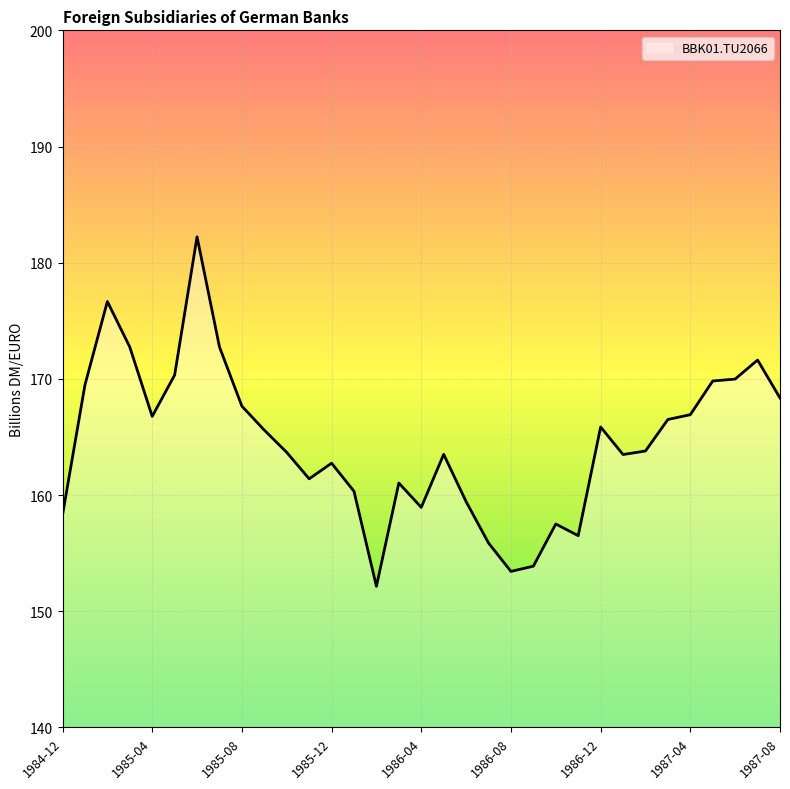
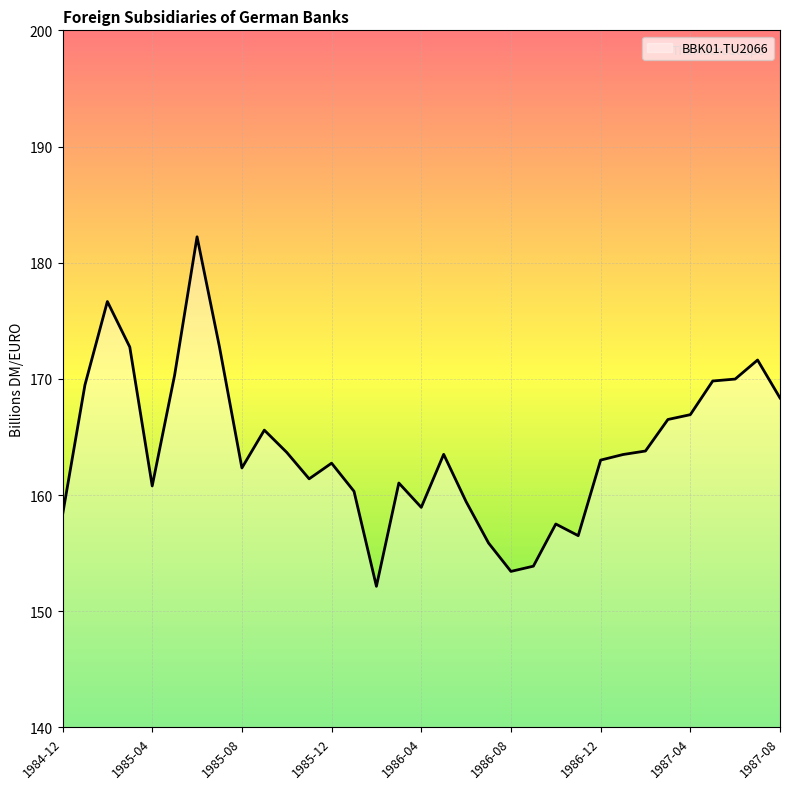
  {
    "1984-12": 158.3,
-   "1985-04": 166.8,
-   "1985-08": 167.6,
+   "1985-04": 160.8,
+   "1985-08": 162.3,
    "1985-12": 162.7,
    "1986-04": 158.9,
    "1986-08": 153.4,
-   "1986-12": 165.9,
+   "1986-12": 163.0,
    "1987-04": 166.9,
    "1987-08": 168.4
  }
